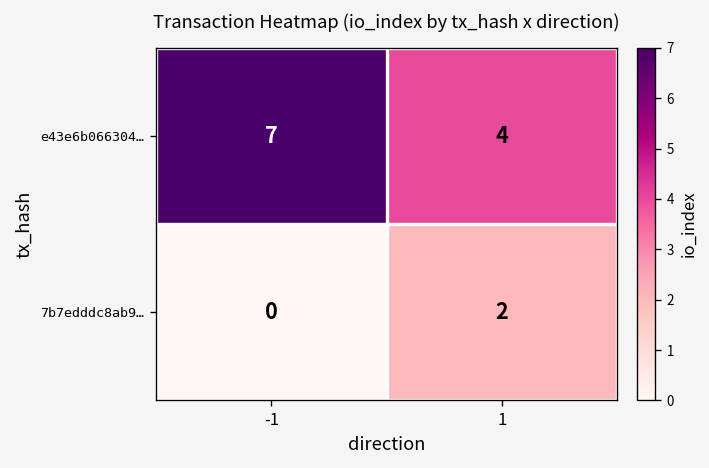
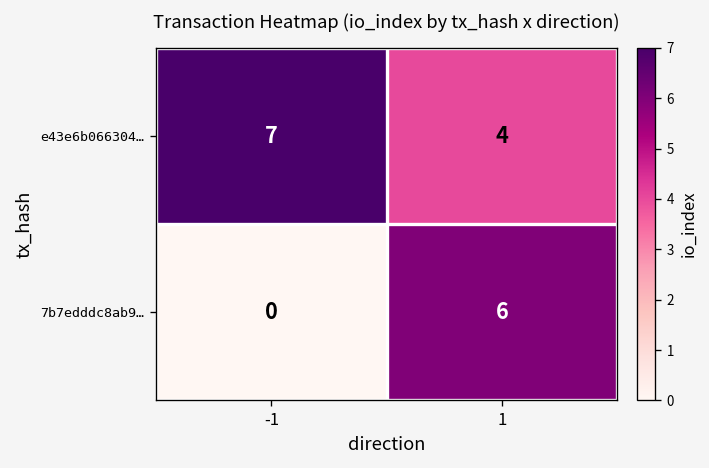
  {
    "e43e6b066304…": {
      "-1": 7,
      "1": 4
    },
    "7b7edddc8ab9…": {
      "-1": 0,
-     "1": 2
+     "1": 6
    }
  }
